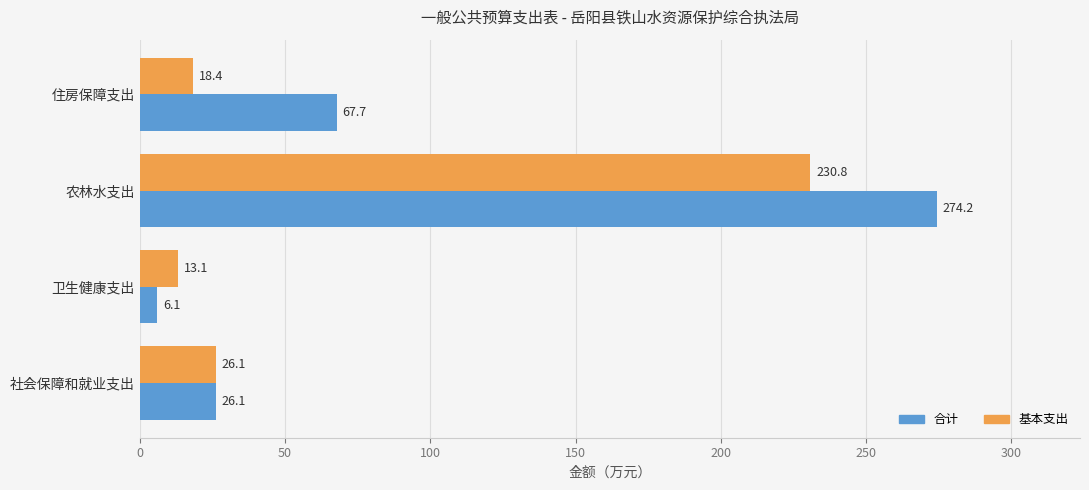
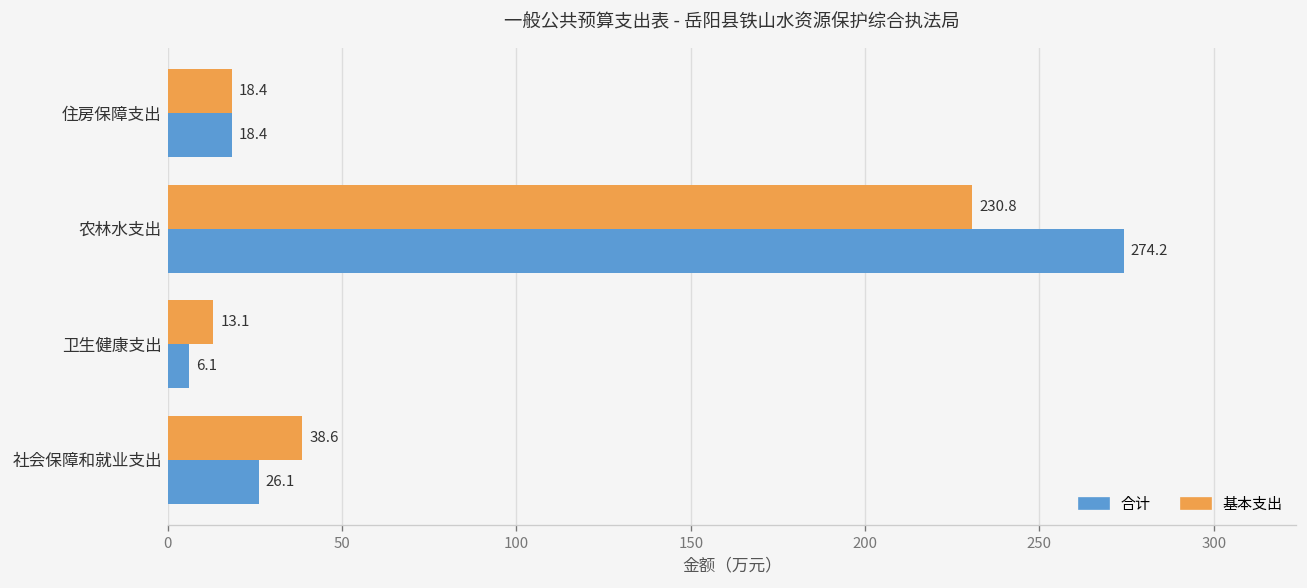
  {
    "合计": {
-     "住房保障支出": 67.7,
+     "住房保障支出": 18.4,
      "农林水支出": 274.2,
      "卫生健康支出": 6.1,
      "社会保障和就业支出": 26.1
    },
    "基本支出": {
      "住房保障支出": 18.4,
      "农林水支出": 230.8,
      "卫生健康支出": 13.1,
-     "社会保障和就业支出": 26.1
+     "社会保障和就业支出": 38.6
    }
  }
